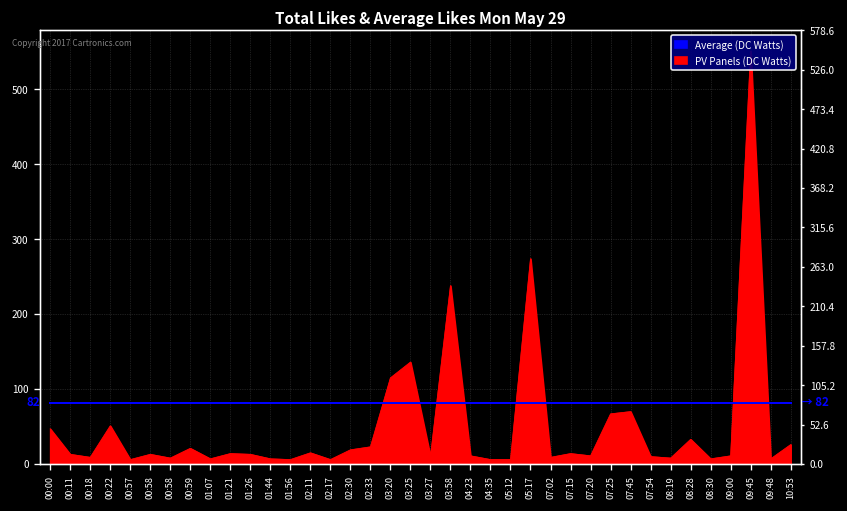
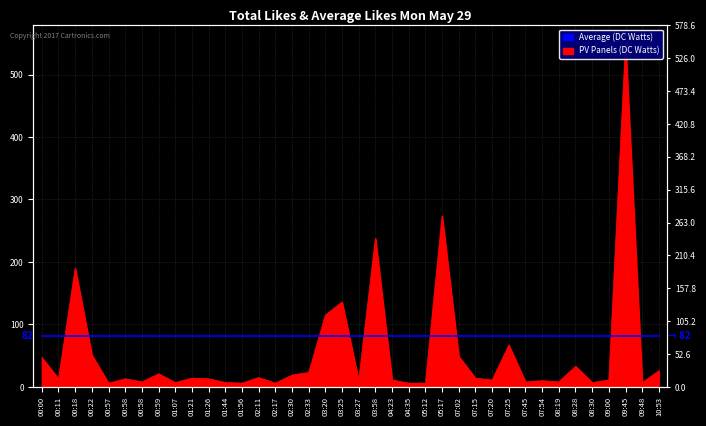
  {
    "PV Panels (DC Watts)": {
      "00:00": 50,
      "00:11": 10,
-     "00:18": 10,
+     "00:18": 190,
      "00:22": 50,
      "00:57": 10,
      "00:59": 20,
      "01:07": 10,
      "01:21": 10,
      "01:26": 10,
      "01:44": 10,
      "01:56": 10,
      "02:11": 20,
      "02:17": 10,
      "02:30": 20,
      "02:33": 20,
      "03:20": 120,
      "03:25": 140,
      "03:27": 10,
      "03:58": 240,
      "04:23": 10,
      "04:35": 10,
      "05:12": 10,
      "05:17": 270,
-     "07:02": 10,
+     "07:02": 50,
      "07:15": 10,
      "07:20": 10,
      "07:25": 70,
-     "07:45": 70,
+     "07:45": 10,
      "07:54": 10,
      "08:19": 10,
      "08:28": 30,
      "08:30": 10,
      "09:00": 10,
      "09:48": 10,
      "10:53": 30
    },
    "Average (DC Watts)": {
      "00:00": 82,
      "10:53": 82
    }
  }
